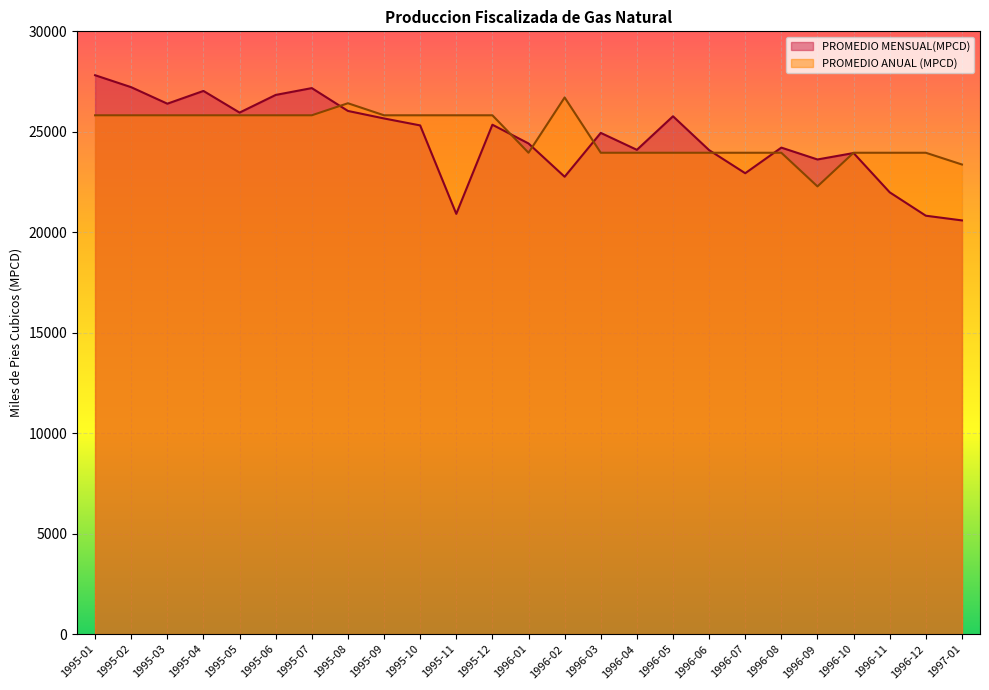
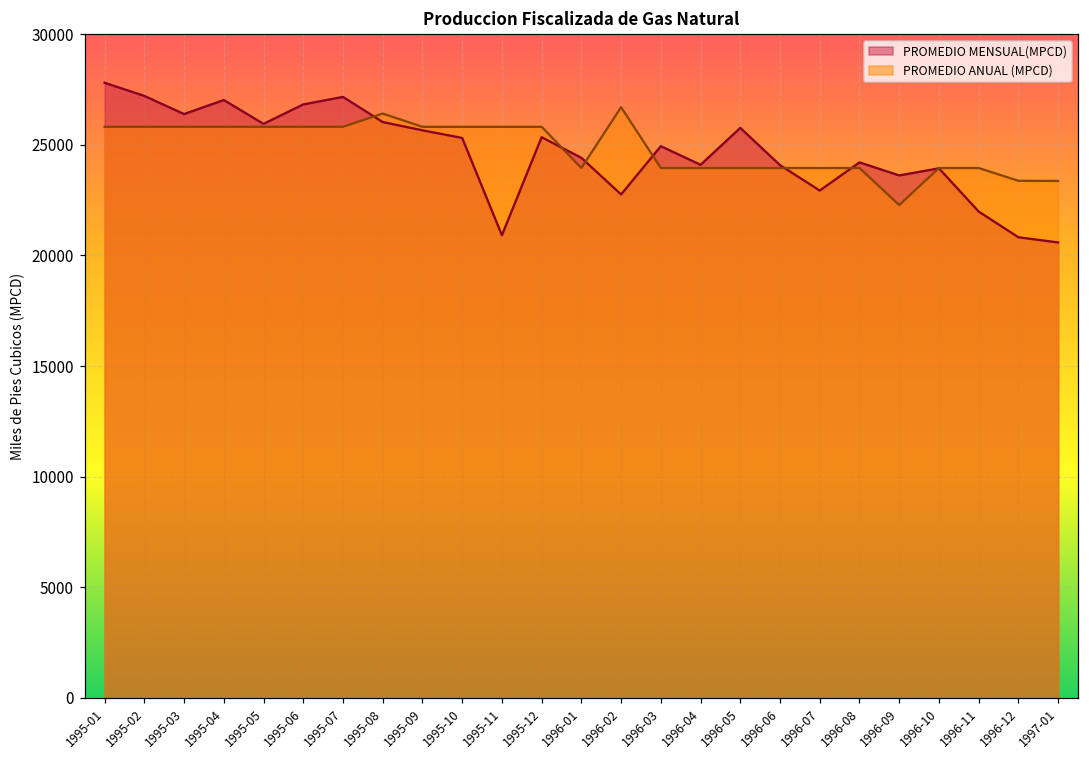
  {
    "PROMEDIO MENSUAL(MPCD)": {
      "1995-01": 27800,
      "1995-02": 27200,
      "1995-03": 26400,
      "1995-04": 27000,
      "1995-05": 26000,
      "1995-06": 26800,
      "1995-07": 27200,
      "1995-08": 26000,
      "1995-09": 25700,
      "1995-10": 25300,
      "1995-11": 20900,
      "1995-12": 25400,
      "1996-01": 24400,
      "1996-02": 22800,
      "1996-03": 24900,
      "1996-04": 24100,
      "1996-05": 25800,
      "1996-06": 24100,
      "1996-07": 22900,
      "1996-08": 24200,
      "1996-09": 23600,
      "1996-11": 22000,
      "1996-12": 20800,
      "1997-01": 20600
    },
    "PROMEDIO ANUAL (MPCD)": {
      "1995-01": 25800,
      "1995-02": 25800,
      "1995-03": 25800,
      "1995-04": 25800,
      "1995-05": 25800,
      "1995-06": 25800,
      "1995-07": 25800,
      "1995-08": 26400,
      "1995-09": 25800,
      "1995-10": 25800,
      "1995-11": 25800,
      "1995-12": 25800,
      "1996-01": 24000,
      "1996-02": 26700,
      "1996-03": 24000,
      "1996-04": 24000,
      "1996-05": 24000,
      "1996-06": 24000,
      "1996-07": 24000,
      "1996-08": 24000,
      "1996-09": 22300,
      "1996-11": 24000,
-     "1996-12": 24000,
+     "1996-12": 23400,
      "1997-01": 23400
    }
  }
